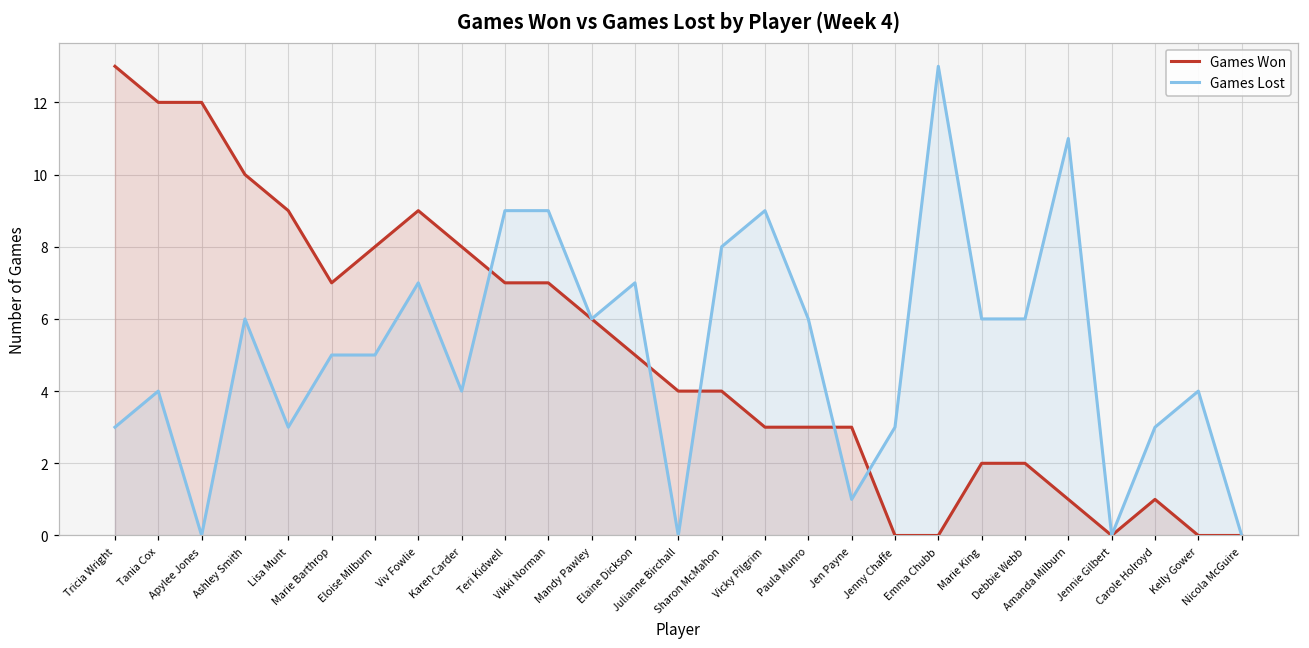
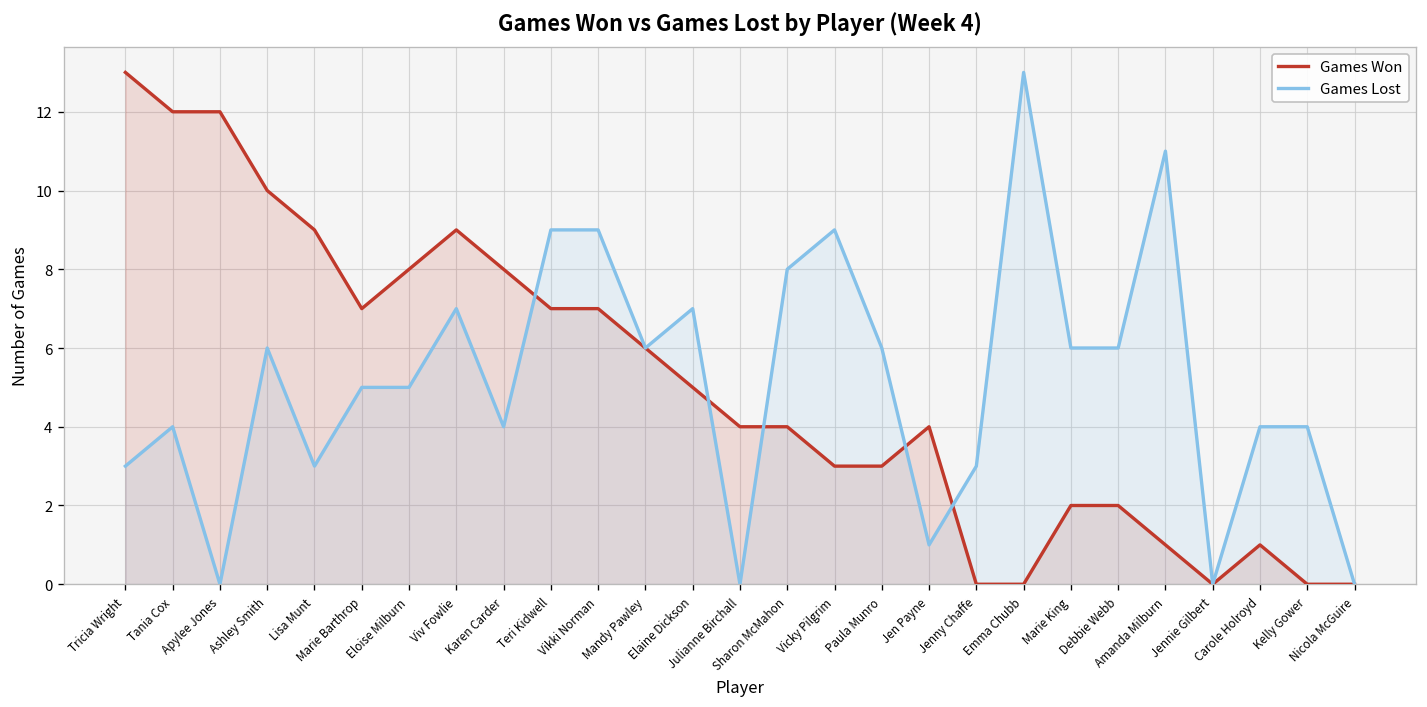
  {
    "Games Won": {
      "Tricia Wright": 13,
      "Tania Cox": 12,
      "Apylee Jones": 12,
      "Ashley Smith": 10,
      "Lisa Munt": 9,
      "Marie Barthrop": 7,
      "Eloise Milburn": 8,
      "Viv Fowlie": 9,
      "Karen Carder": 8,
      "Teri Kidwell": 7,
      "Vikki Norman": 7,
      "Elaine Dickson": 5,
      "Julianne Birchall": 4,
      "Sharon McMahon": 4,
      "Vicky Pilgrim": 3,
      "Paula Munro": 3,
-     "Jen Payne": 3,
+     "Jen Payne": 4,
      "Jenny Chaffe": 0,
      "Emma Chubb": 0,
      "Marie King": 2,
      "Debbie Webb": 2,
      "Amanda Milburn": 1,
      "Carole Holroyd": 1,
      "Kelly Gower": 0
    },
    "Games Lost": {
      "Tricia Wright": 3,
      "Tania Cox": 4,
      "Apylee Jones": 0,
      "Ashley Smith": 6,
      "Lisa Munt": 3,
      "Marie Barthrop": 5,
      "Eloise Milburn": 5,
      "Viv Fowlie": 7,
      "Karen Carder": 4,
      "Teri Kidwell": 9,
      "Vikki Norman": 9,
      "Elaine Dickson": 7,
      "Julianne Birchall": 0,
      "Sharon McMahon": 8,
      "Vicky Pilgrim": 9,
      "Paula Munro": 6,
      "Jen Payne": 1,
      "Jenny Chaffe": 3,
      "Emma Chubb": 13,
      "Marie King": 6,
      "Debbie Webb": 6,
      "Amanda Milburn": 11,
-     "Carole Holroyd": 3,
+     "Carole Holroyd": 4,
      "Kelly Gower": 4
    }
  }
